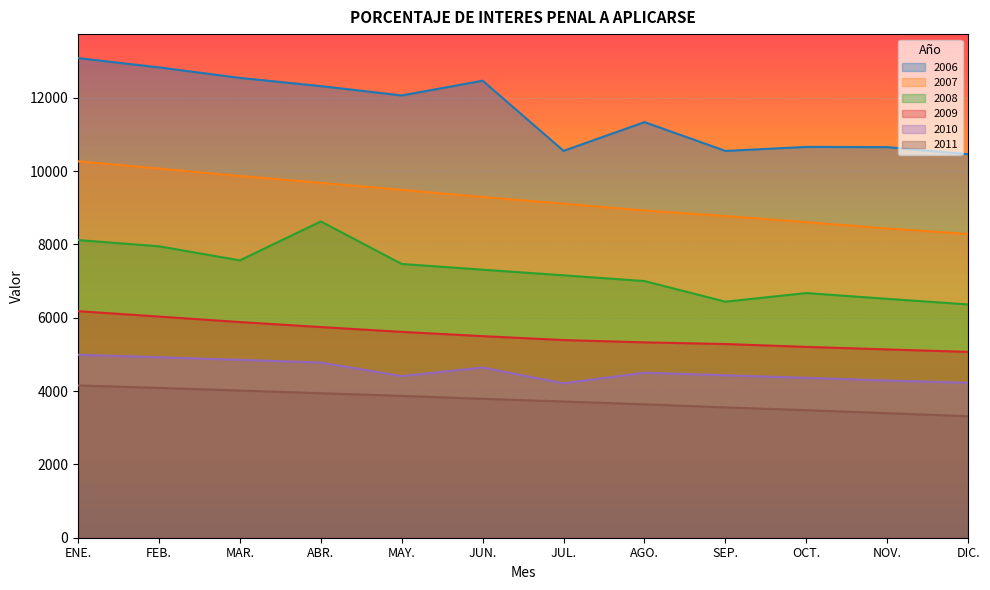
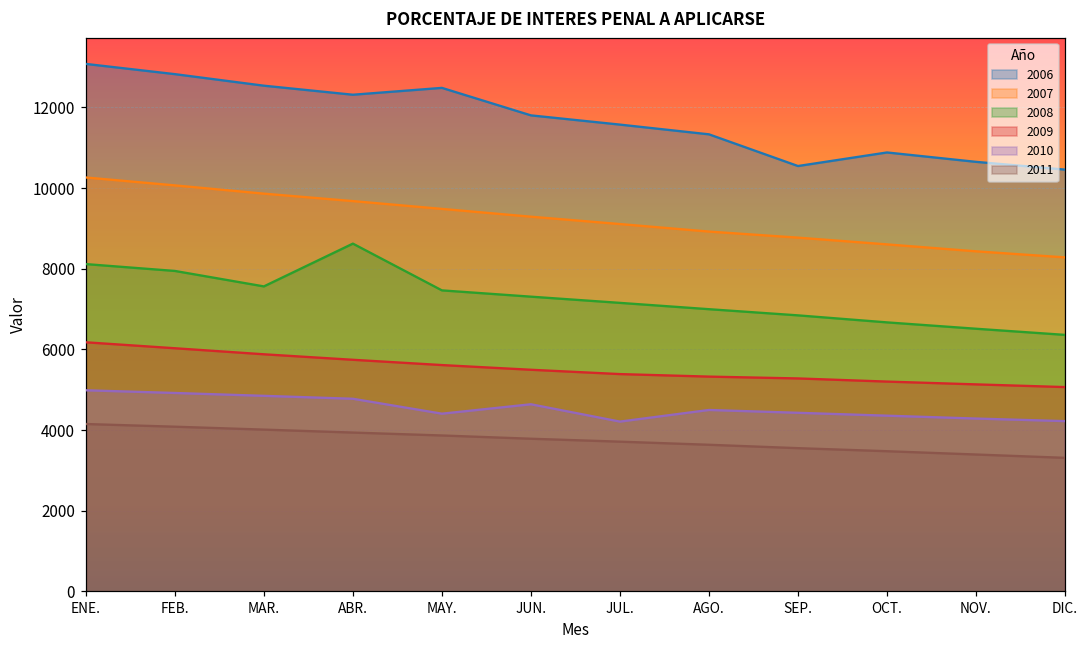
  {
    "2006": {
      "ENE.": 13100,
      "FEB.": 12800,
      "MAR.": 12500,
      "ABR.": 12300,
-     "MAY.": 12100,
-     "JUN.": 12500,
-     "JUL.": 10500,
+     "MAY.": 12500,
+     "JUN.": 11800,
+     "JUL.": 11600,
      "AGO.": 11300,
      "SEP.": 10500,
-     "OCT.": 10700,
+     "OCT.": 10900,
      "NOV.": 10700,
      "DIC.": 10500
    },
    "2008": {
      "ENE.": 8100,
      "FEB.": 7900,
      "MAR.": 7600,
      "ABR.": 8600,
      "MAY.": 7500,
      "JUN.": 7300,
      "JUL.": 7200,
      "AGO.": 7000,
-     "SEP.": 6400,
+     "SEP.": 6800,
      "OCT.": 6700,
      "NOV.": 6500,
      "DIC.": 6400
    },
    "2010": {
      "ENE.": 5000,
      "FEB.": 4900,
      "MAR.": 4900,
      "ABR.": 4800,
      "MAY.": 4400,
      "JUN.": 4600,
      "JUL.": 4200,
      "AGO.": 4500,
      "SEP.": 4400,
      "OCT.": 4400,
      "NOV.": 4300,
      "DIC.": 4200
    }
  }
